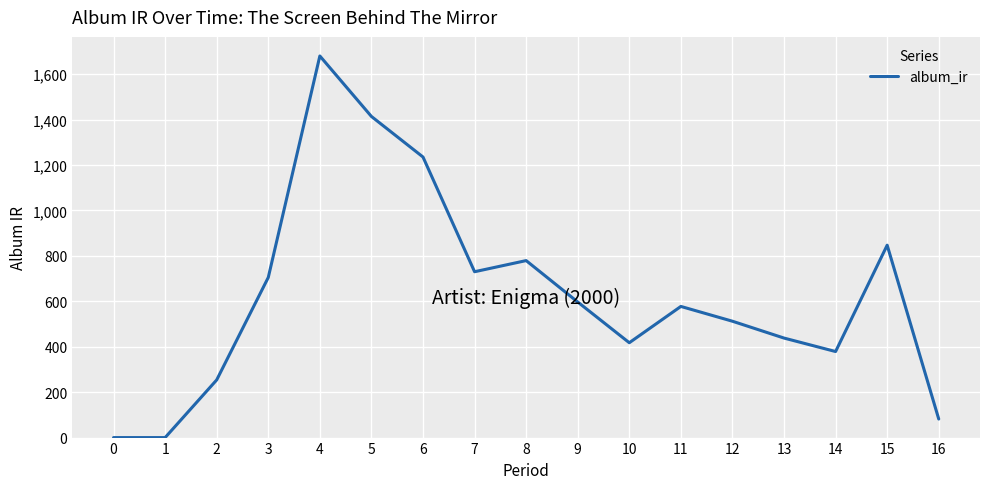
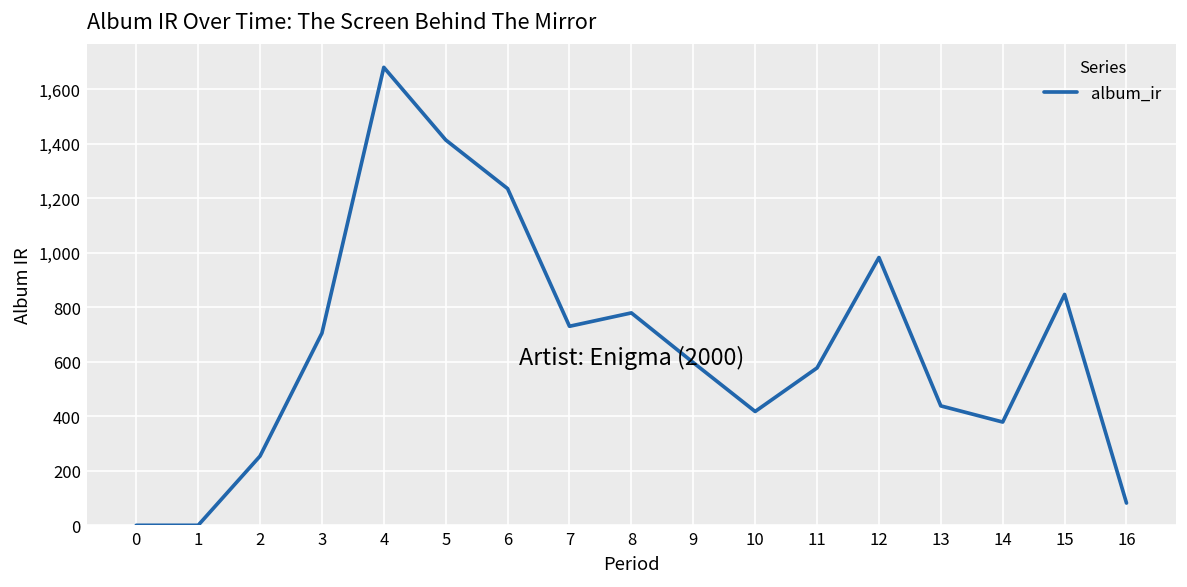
  {
    "0": "0",
    "1": "0",
    "2": "250",
    "3": "710",
    "4": "1,680",
    "5": "1,410",
    "6": "1,240",
    "7": "730",
    "8": "780",
    "10": "420",
    "11": "580",
-   "12": "510",
+   "12": "980",
    "13": "440",
    "14": "380",
    "15": "850",
    "16": "80"
  }
